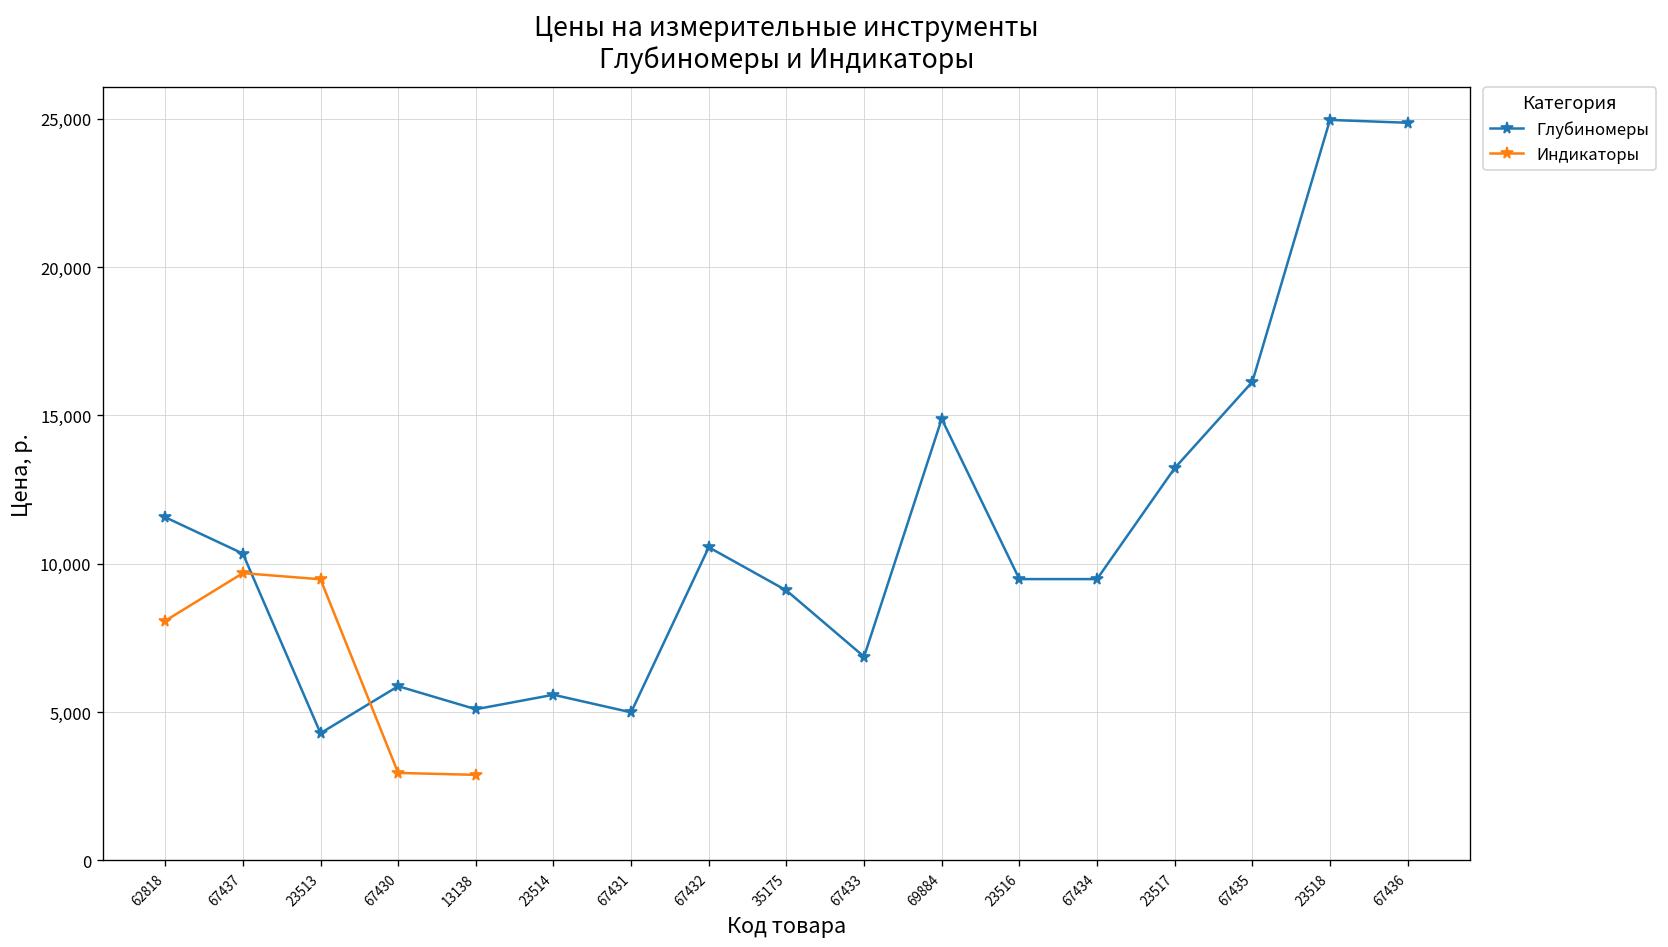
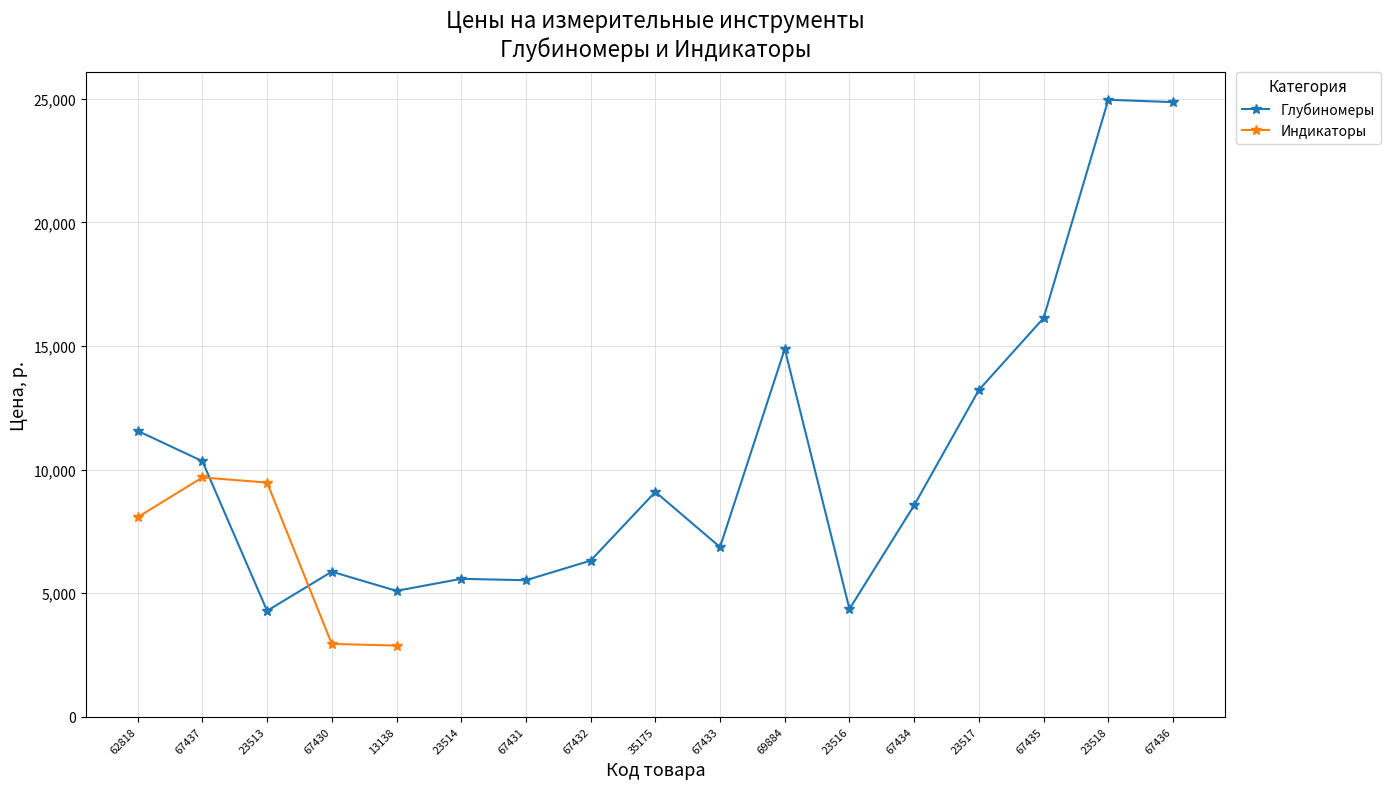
  {
    "Глубиномеры": {
      "62818": "11,600",
      "67437": "10,300",
      "23513": "4,300",
      "67430": "5,900",
      "13138": "5,100",
      "23514": "5,600",
-     "67431": "5,000",
-     "67432": "10,600",
+     "67431": "5,500",
+     "67432": "6,300",
      "35175": "9,100",
      "67433": "6,900",
      "69884": "14,900",
-     "23516": "9,500",
-     "67434": "9,500",
+     "23516": "4,400",
+     "67434": "8,600",
      "23517": "13,200",
      "67435": "16,100",
      "23518": "25,000",
      "67436": "24,900"
    },
    "Индикаторы": {
      "62818": "8,100",
      "67437": "9,700",
      "23513": "9,500",
      "67430": "2,900",
      "13138": "2,900"
    }
  }
